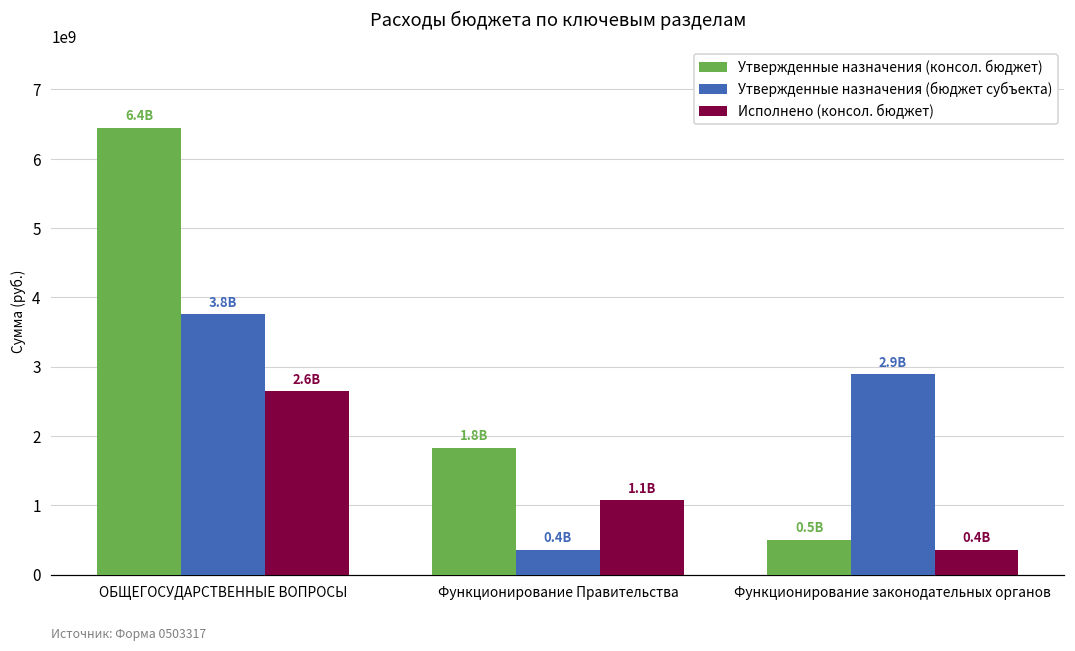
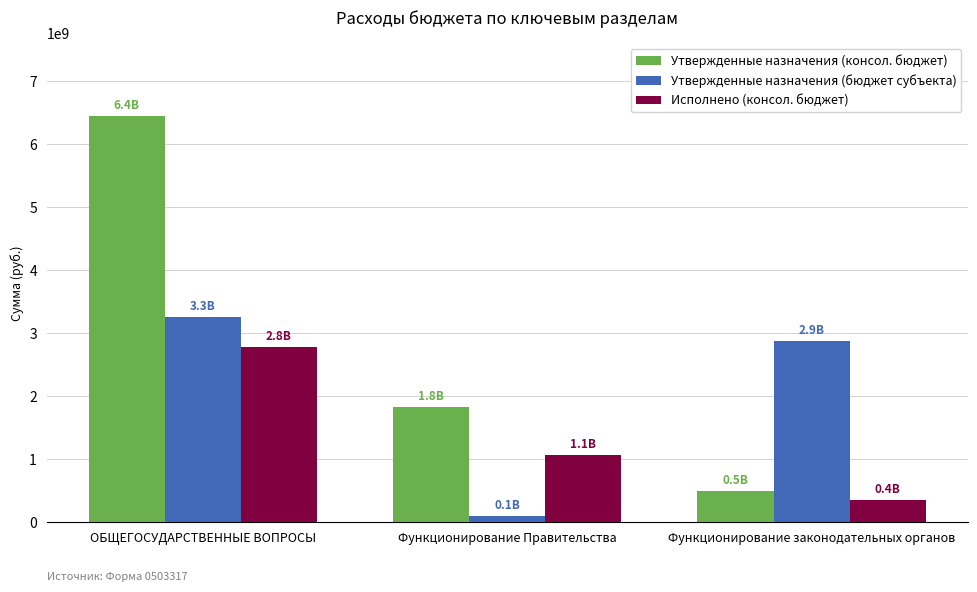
  {
    "Утвержденные назначения (консол. бюджет)": {
      "ОБЩЕГОСУДАРСТВЕННЫЕ ВОПРОСЫ": "6.4B",
      "Функционирование Правительства": "1.8B",
      "Функционирование законодательных органов": "0.5B"
    },
    "Утвержденные назначения (бюджет субъекта)": {
-     "ОБЩЕГОСУДАРСТВЕННЫЕ ВОПРОСЫ": "3.8B",
-     "Функционирование Правительства": "0.4B",
+     "ОБЩЕГОСУДАРСТВЕННЫЕ ВОПРОСЫ": "3.3B",
+     "Функционирование Правительства": "0.1B",
      "Функционирование законодательных органов": "2.9B"
    },
    "Исполнено (консол. бюджет)": {
-     "ОБЩЕГОСУДАРСТВЕННЫЕ ВОПРОСЫ": "2.6B",
+     "ОБЩЕГОСУДАРСТВЕННЫЕ ВОПРОСЫ": "2.8B",
      "Функционирование Правительства": "1.1B",
      "Функционирование законодательных органов": "0.4B"
    }
  }
